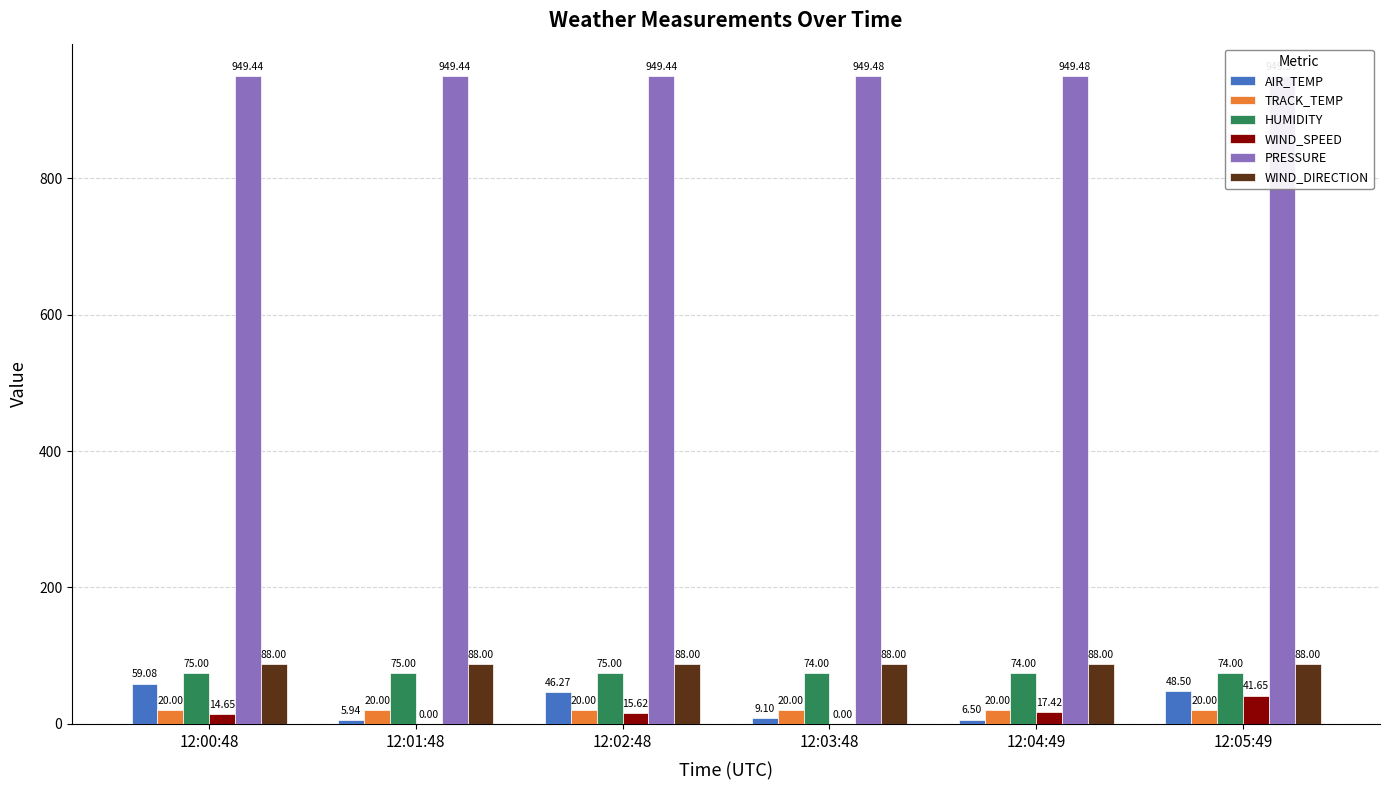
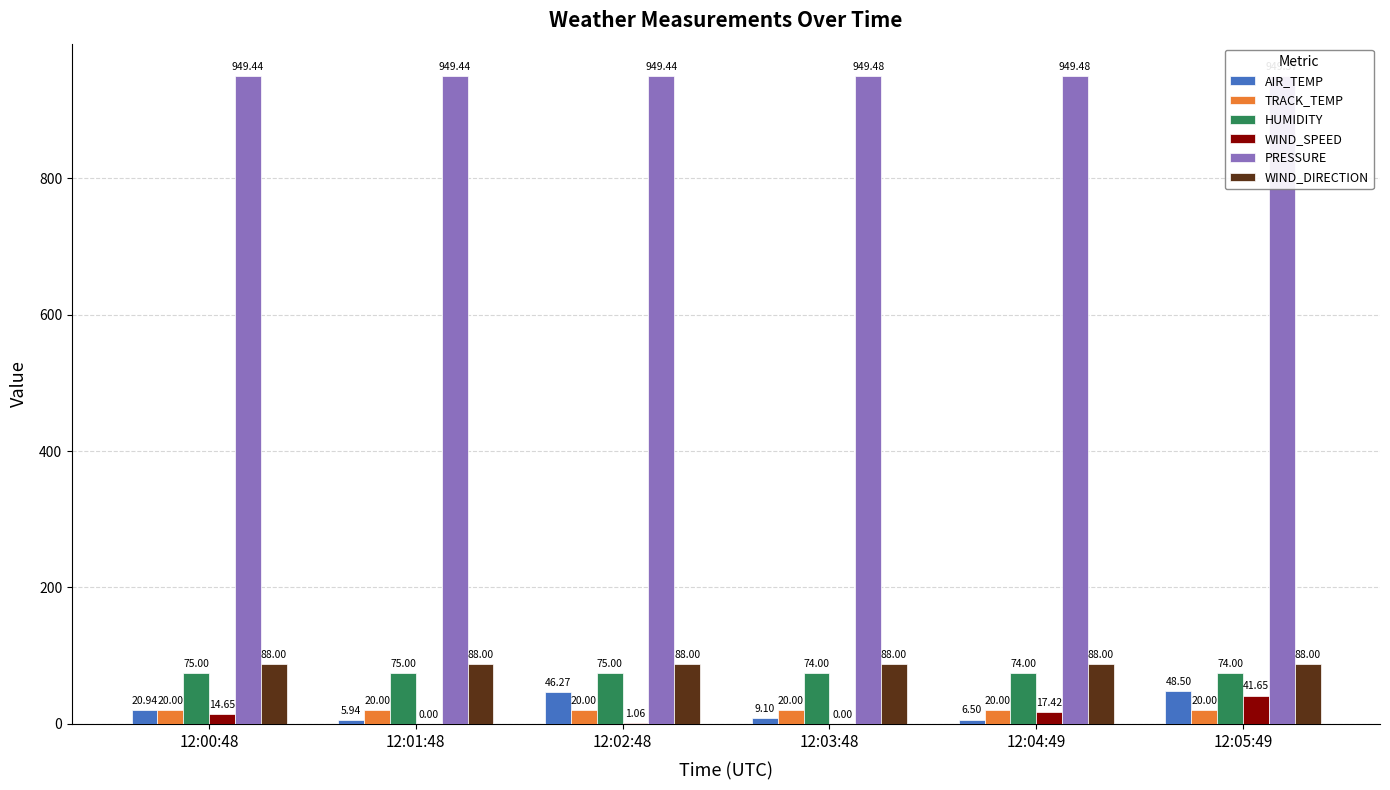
  {
    "AIR_TEMP": {
-     "12:00:48": 59.08,
+     "12:00:48": 20.94,
      "12:01:48": 5.94,
      "12:02:48": 46.27,
      "12:03:48": 9.10,
      "12:04:49": 6.50,
      "12:05:49": 48.50
    },
    "TRACK_TEMP": {
      "12:00:48": 20.00,
      "12:01:48": 20.00,
      "12:02:48": 20.00,
      "12:03:48": 20.00,
      "12:04:49": 20.00,
      "12:05:49": 20.00
    },
    "HUMIDITY": {
      "12:00:48": 75.00,
      "12:01:48": 75.00,
      "12:02:48": 75.00,
      "12:03:48": 74.00,
      "12:04:49": 74.00,
      "12:05:49": 74.00
    },
    "WIND_SPEED": {
      "12:00:48": 14.65,
      "12:01:48": 0.00,
-     "12:02:48": 15.62,
+     "12:02:48": 1.06,
      "12:03:48": 0.00,
      "12:04:49": 17.42,
      "12:05:49": 41.65
    },
    "PRESSURE": {
      "12:00:48": 949.44,
      "12:01:48": 949.44,
      "12:02:48": 949.44,
      "12:03:48": 949.48,
      "12:04:49": 949.48
    },
    "WIND_DIRECTION": {
      "12:00:48": 88.00,
      "12:01:48": 88.00,
      "12:02:48": 88.00,
      "12:03:48": 88.00,
      "12:04:49": 88.00,
      "12:05:49": 88.00
    }
  }
